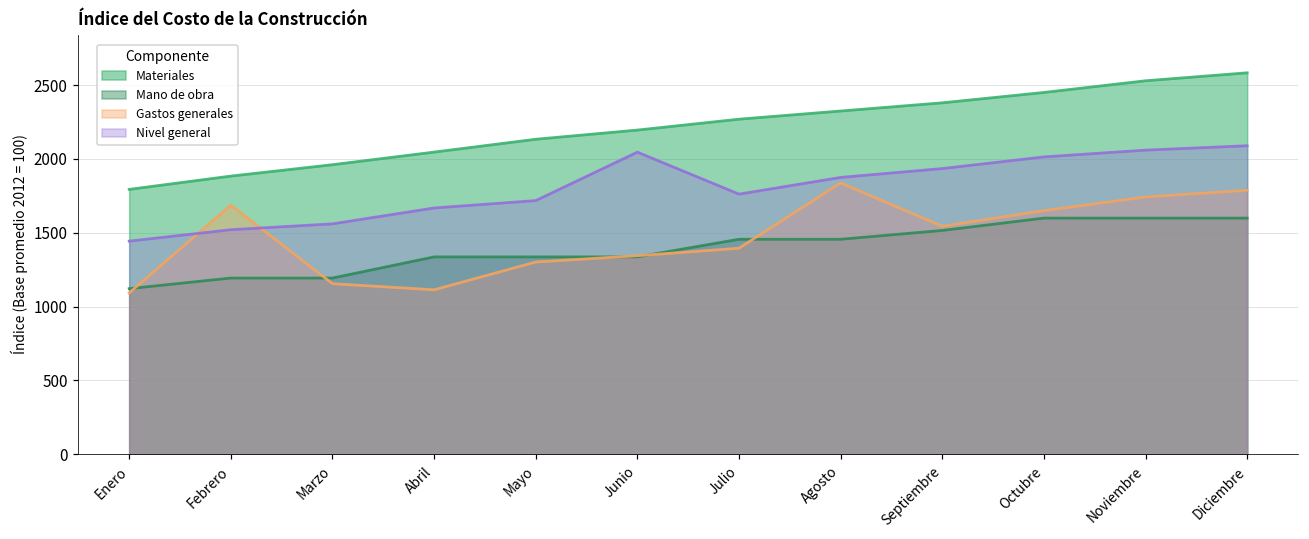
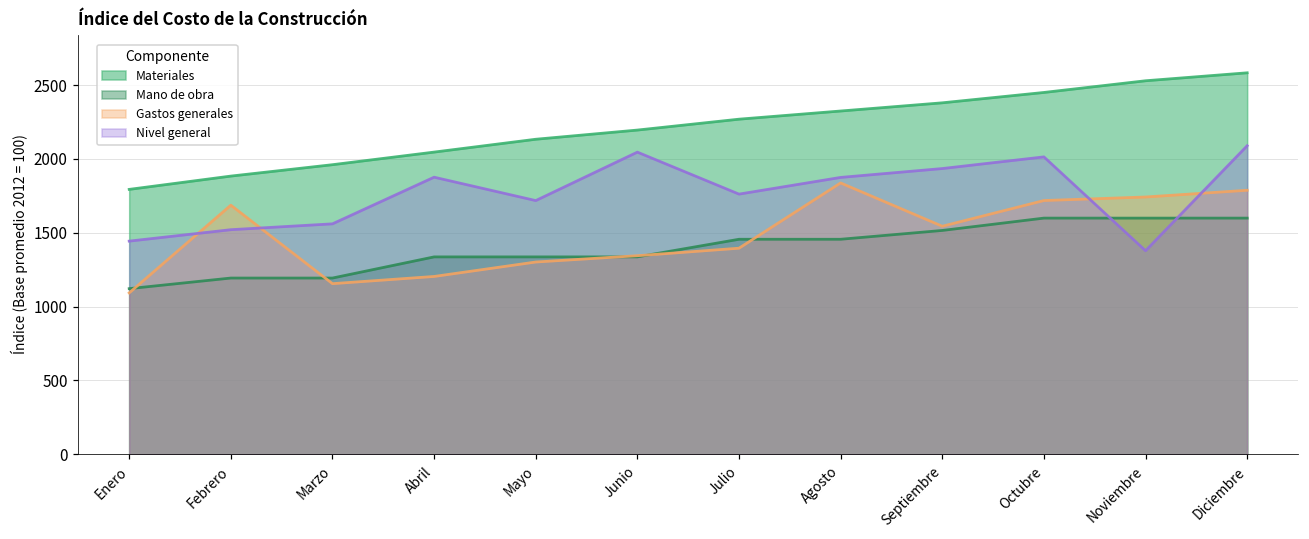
  {
    "Gastos generales": {
      "Enero": 1090,
      "Febrero": 1690,
      "Marzo": 1160,
-     "Abril": 1110,
+     "Abril": 1200,
      "Mayo": 1300,
      "Julio": 1400,
      "Agosto": 1840,
      "Septiembre": 1540,
-     "Octubre": 1650,
+     "Octubre": 1720,
      "Noviembre": 1740,
      "Diciembre": 1790
    },
    "Nivel general": {
      "Enero": 1440,
      "Febrero": 1520,
      "Marzo": 1560,
-     "Abril": 1670,
+     "Abril": 1880,
      "Mayo": 1720,
      "Junio": 2050,
      "Julio": 1760,
      "Agosto": 1880,
      "Septiembre": 1940,
      "Octubre": 2010,
-     "Noviembre": 2060,
+     "Noviembre": 1380,
      "Diciembre": 2090
    }
  }
